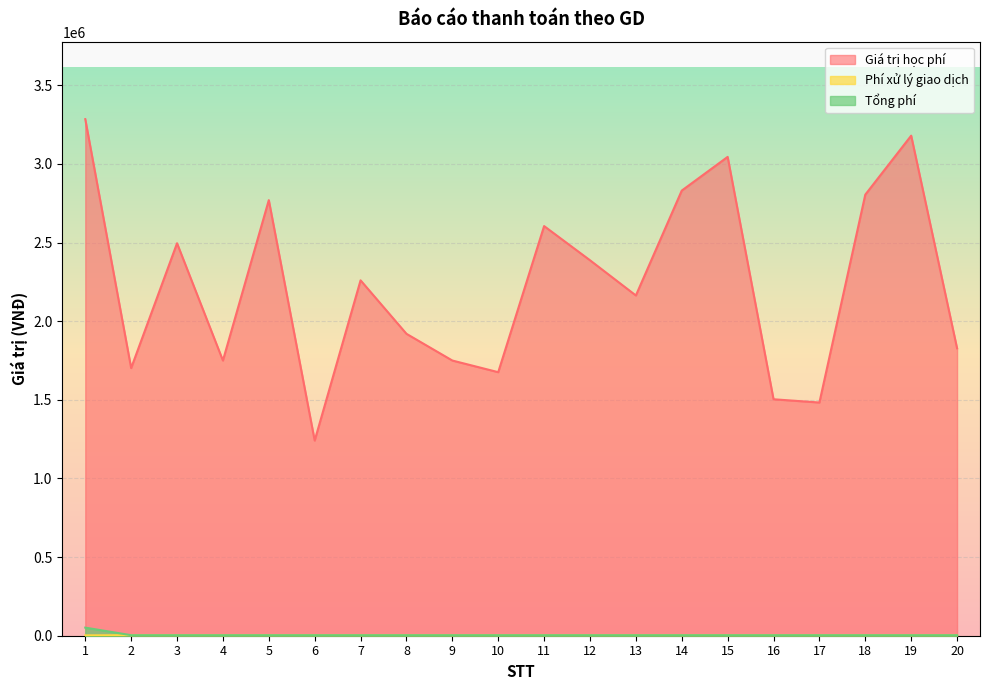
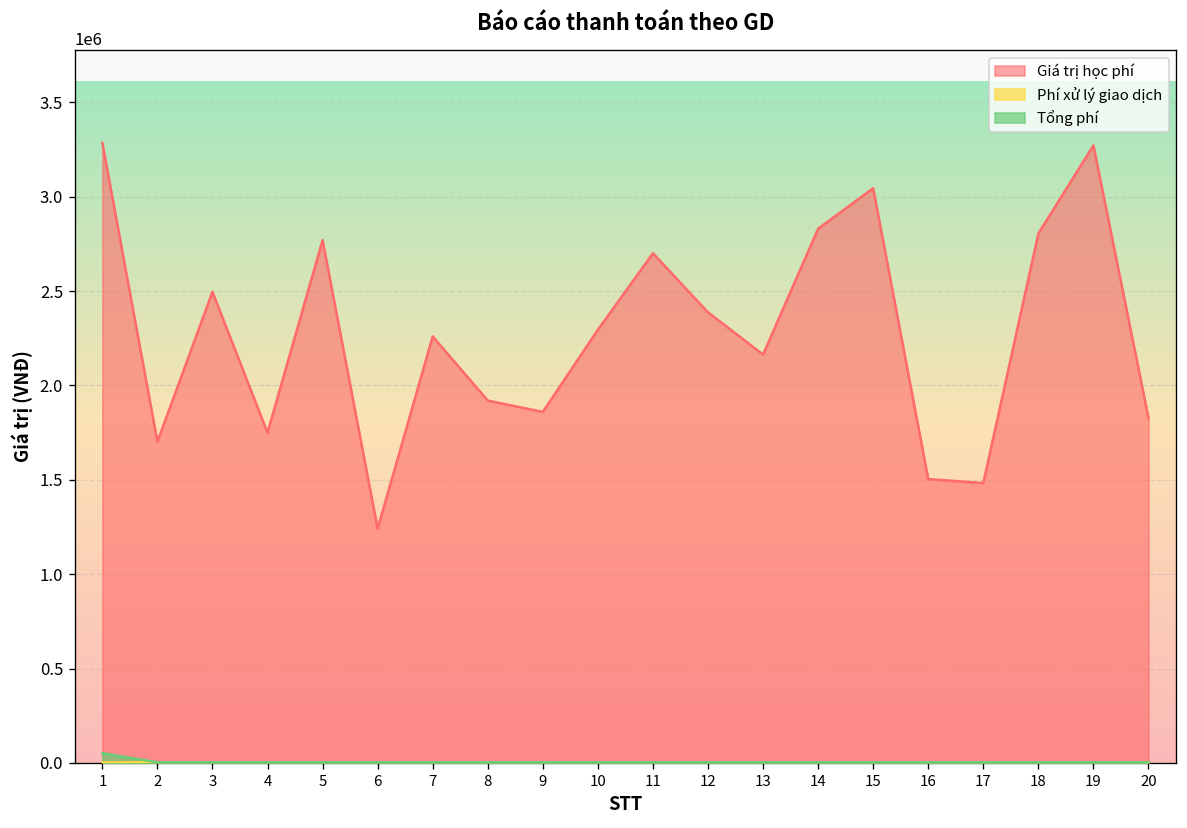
  {
    "Giá trị học phí": {
      "1": 3290000,
      "2": 1700000,
      "3": 2500000,
      "4": 1750000,
      "5": 2770000,
      "6": 1240000,
      "7": 2260000,
      "8": 1920000,
-     "9": 1750000,
-     "10": 1680000,
-     "11": 2610000,
+     "9": 1860000,
+     "10": 2300000,
+     "11": 2700000,
      "12": 2390000,
      "13": 2160000,
      "14": 2830000,
      "15": 3050000,
      "16": 1500000,
      "17": 1480000,
      "18": 2810000,
-     "19": 3180000,
+     "19": 3270000,
      "20": 1830000
    },
    "Phí xử lý giao dịch": {
      "1": 0
    },
    "Tổng phí": {
      "1": 50000
    }
  }
